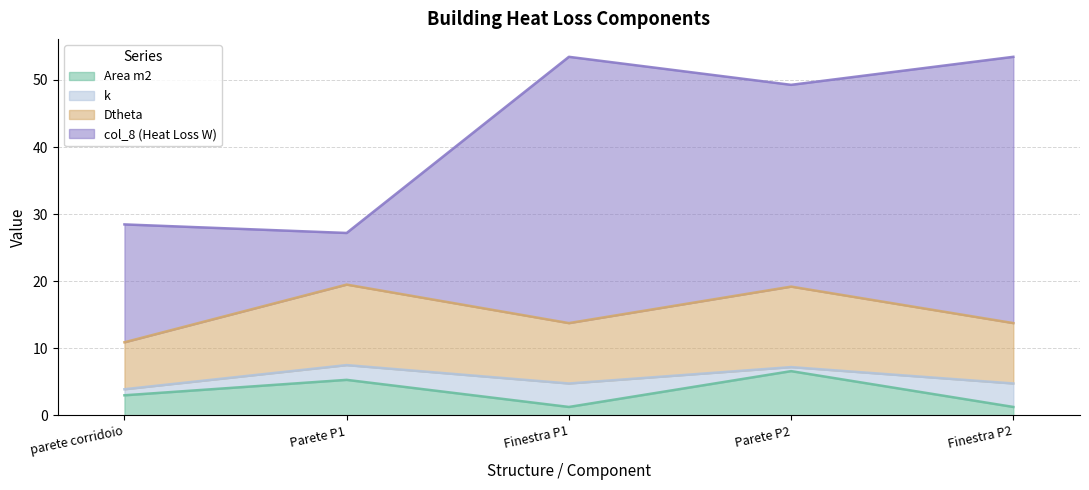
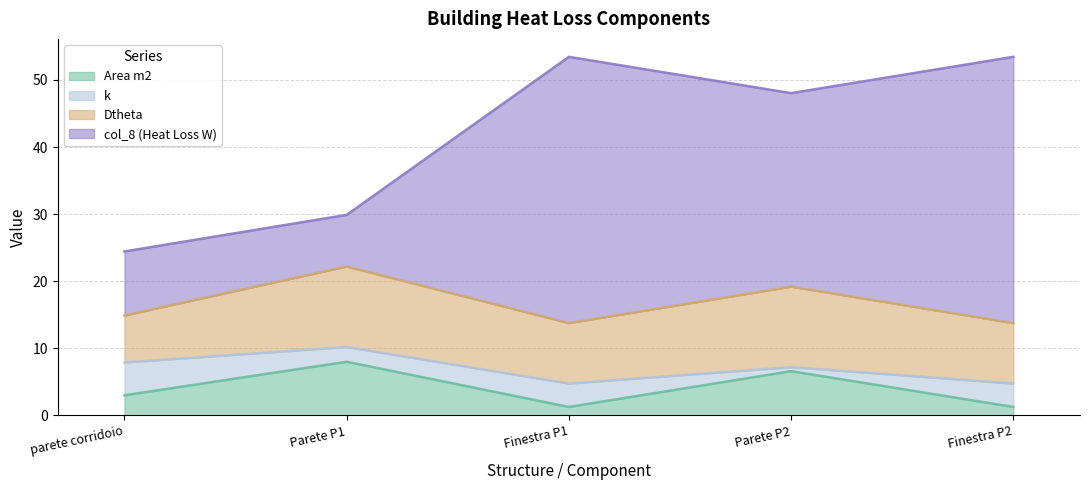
  {
    "Area m2": {
      "parete corridoio": 3,
-     "Parete P1": 5,
+     "Parete P1": 8,
      "Finestra P1": 1,
      "Parete P2": 7,
      "Finestra P2": 1
    },
    "k": {
-     "parete corridoio": 1,
+     "parete corridoio": 5,
      "Parete P1": 2,
      "Finestra P1": 4,
      "Parete P2": 1,
      "Finestra P2": 4
    },
    "Dtheta": {
      "parete corridoio": 7,
      "Parete P1": 12,
      "Finestra P1": 9,
      "Parete P2": 12,
      "Finestra P2": 9
    },
    "col_8 (Heat Loss W)": {
-     "parete corridoio": 18,
+     "parete corridoio": 10,
      "Parete P1": 8,
      "Finestra P1": 40,
-     "Parete P2": 30,
+     "Parete P2": 29,
      "Finestra P2": 40
    }
  }
